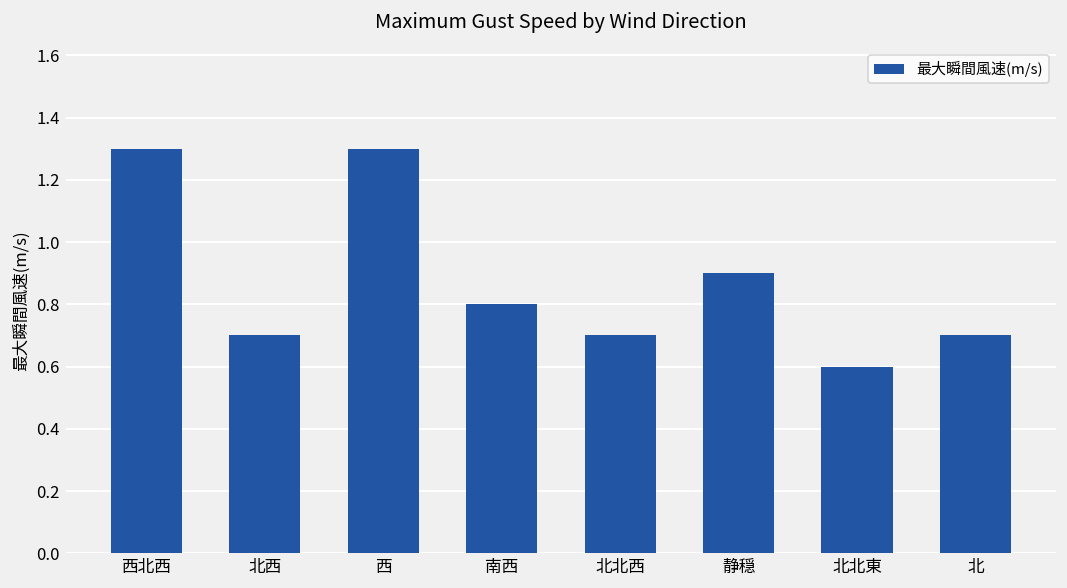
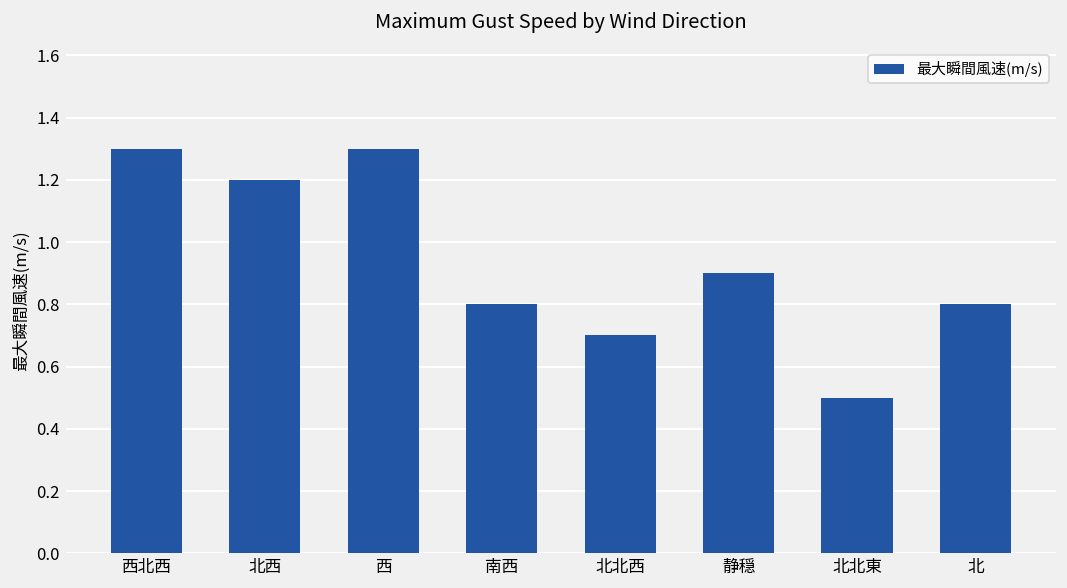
  {
    "西北西": 1.3,
-   "北西": 0.7,
+   "北西": 1.2,
    "西": 1.3,
    "南西": 0.8,
    "北北西": 0.7,
    "静穏": 0.9,
-   "北北東": 0.6,
-   "北": 0.7
+   "北北東": 0.5,
+   "北": 0.8
  }
